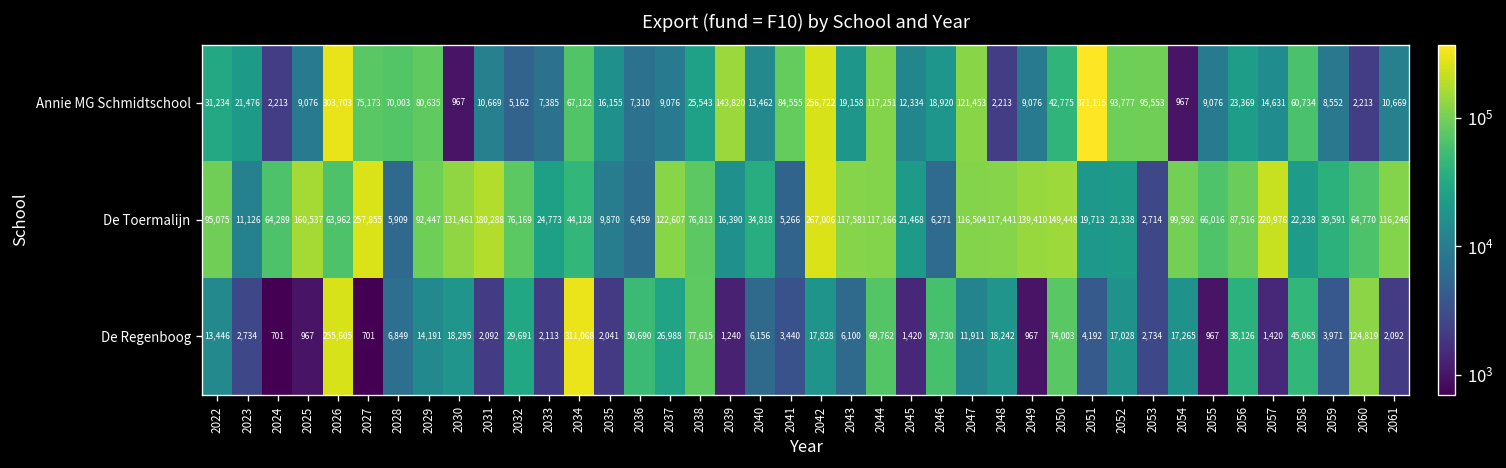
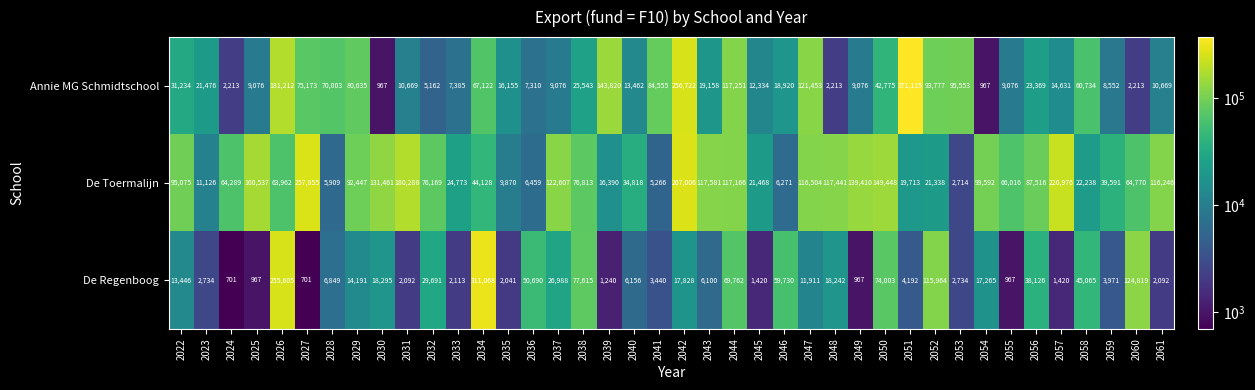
  {
    "Annie MG Schmidtschool": {
      "2022": "31,234",
      "2023": "21,476",
      "2024": "2,213",
      "2025": "9,076",
-     "2026": "303,703",
+     "2026": "181,212",
      "2027": "75,173",
      "2028": "70,003",
      "2029": "80,635",
      "2030": "967",
      "2031": "10,669",
      "2032": "5,162",
      "2033": "7,385",
      "2034": "67,122",
      "2035": "16,155",
      "2036": "7,310",
      "2037": "9,076",
      "2038": "25,543",
      "2039": "143,820",
      "2040": "13,462",
      "2041": "84,555",
      "2042": "256,722",
      "2043": "19,158",
      "2044": "117,251",
      "2045": "12,334",
      "2046": "18,920",
      "2047": "121,453",
      "2048": "2,213",
      "2049": "9,076",
      "2050": "42,775",
      "2051": "371,115",
      "2052": "93,777",
      "2053": "95,553",
      "2054": "967",
      "2055": "9,076",
      "2056": "23,369",
      "2057": "14,631",
      "2058": "60,734",
      "2059": "8,552",
      "2060": "2,213",
      "2061": "10,669"
    },
    "De Toermalijn": {
      "2022": "95,075",
      "2023": "11,126",
      "2024": "64,289",
      "2025": "160,537",
      "2026": "63,962",
      "2027": "257,855",
      "2028": "5,909",
      "2029": "92,447",
      "2030": "131,461",
      "2031": "180,288",
      "2032": "76,169",
      "2033": "24,773",
      "2034": "44,128",
      "2035": "9,870",
      "2036": "6,459",
      "2037": "122,607",
      "2038": "76,813",
      "2039": "16,390",
      "2040": "34,818",
      "2041": "5,266",
      "2042": "267,006",
      "2043": "117,581",
      "2044": "117,166",
      "2045": "21,468",
      "2046": "6,271",
      "2047": "116,504",
      "2048": "117,441",
      "2049": "139,410",
      "2050": "149,448",
      "2051": "19,713",
      "2052": "21,338",
      "2053": "2,714",
      "2054": "99,592",
      "2055": "66,016",
      "2056": "87,516",
      "2057": "220,976",
      "2058": "22,238",
      "2059": "39,591",
      "2060": "64,770",
      "2061": "116,246"
    },
    "De Regenboog": {
      "2022": "13,446",
      "2023": "2,734",
      "2024": "701",
      "2025": "967",
      "2026": "255,605",
      "2027": "701",
      "2028": "6,849",
      "2029": "14,191",
      "2030": "18,295",
      "2031": "2,092",
      "2032": "29,691",
      "2033": "2,113",
      "2034": "311,068",
      "2035": "2,041",
      "2036": "50,690",
      "2037": "26,988",
      "2038": "77,615",
      "2039": "1,240",
      "2040": "6,156",
      "2041": "3,440",
      "2042": "17,828",
      "2043": "6,100",
      "2044": "69,762",
      "2045": "1,420",
      "2046": "59,730",
      "2047": "11,911",
      "2048": "18,242",
      "2049": "967",
      "2050": "74,003",
      "2051": "4,192",
-     "2052": "17,028",
+     "2052": "115,964",
      "2053": "2,734",
      "2054": "17,265",
      "2055": "967",
      "2056": "38,126",
      "2057": "1,420",
      "2058": "45,065",
      "2059": "3,971",
      "2060": "124,819",
      "2061": "2,092"
    }
  }
